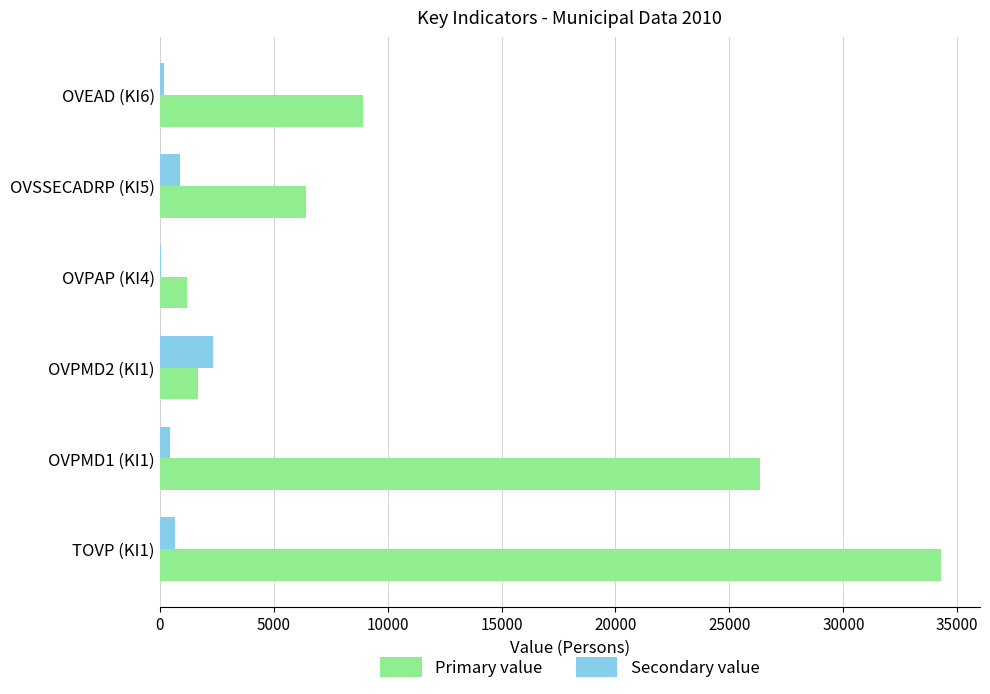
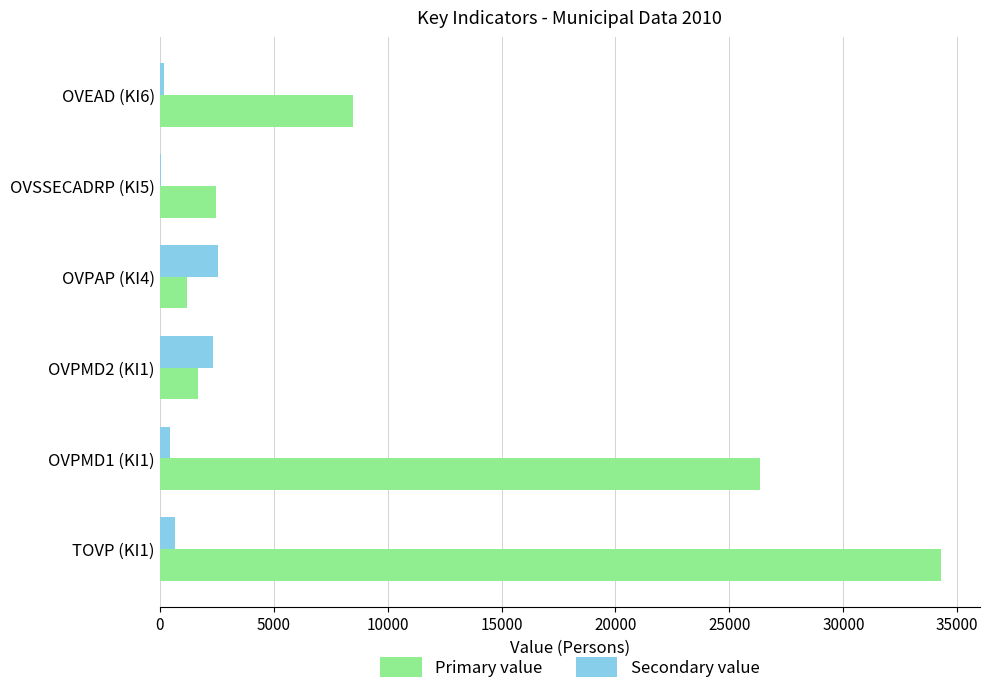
  {
    "Primary value": {
-     "OVEAD (KI6)": 8900,
-     "OVSSECADRP (KI5)": 6400,
+     "OVEAD (KI6)": 8500,
+     "OVSSECADRP (KI5)": 2500,
      "OVPAP (KI4)": 1200,
      "OVPMD2 (KI1)": 1700,
      "OVPMD1 (KI1)": 26400,
      "TOVP (KI1)": 34300
    },
    "Secondary value": {
      "OVEAD (KI6)": 200,
-     "OVSSECADRP (KI5)": 900,
-     "OVPAP (KI4)": 100,
+     "OVSSECADRP (KI5)": 0,
+     "OVPAP (KI4)": 2600,
      "OVPMD2 (KI1)": 2300,
      "OVPMD1 (KI1)": 500,
      "TOVP (KI1)": 700
    }
  }
